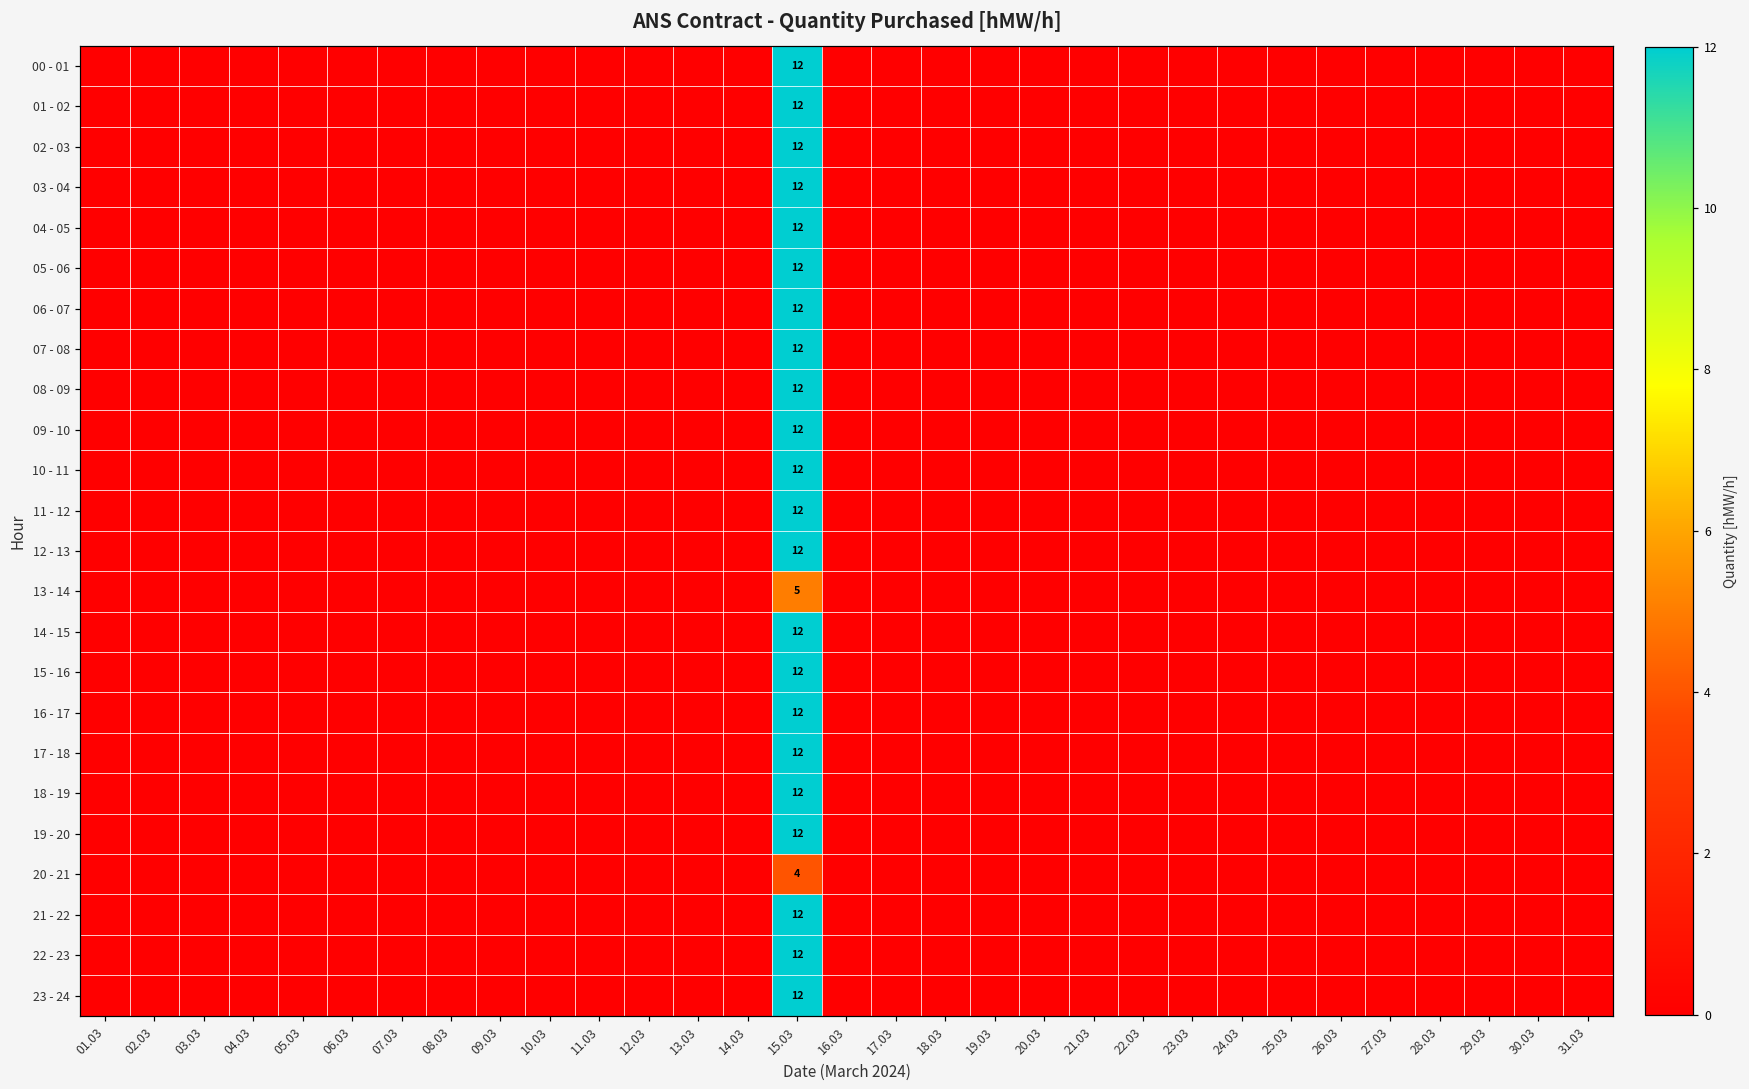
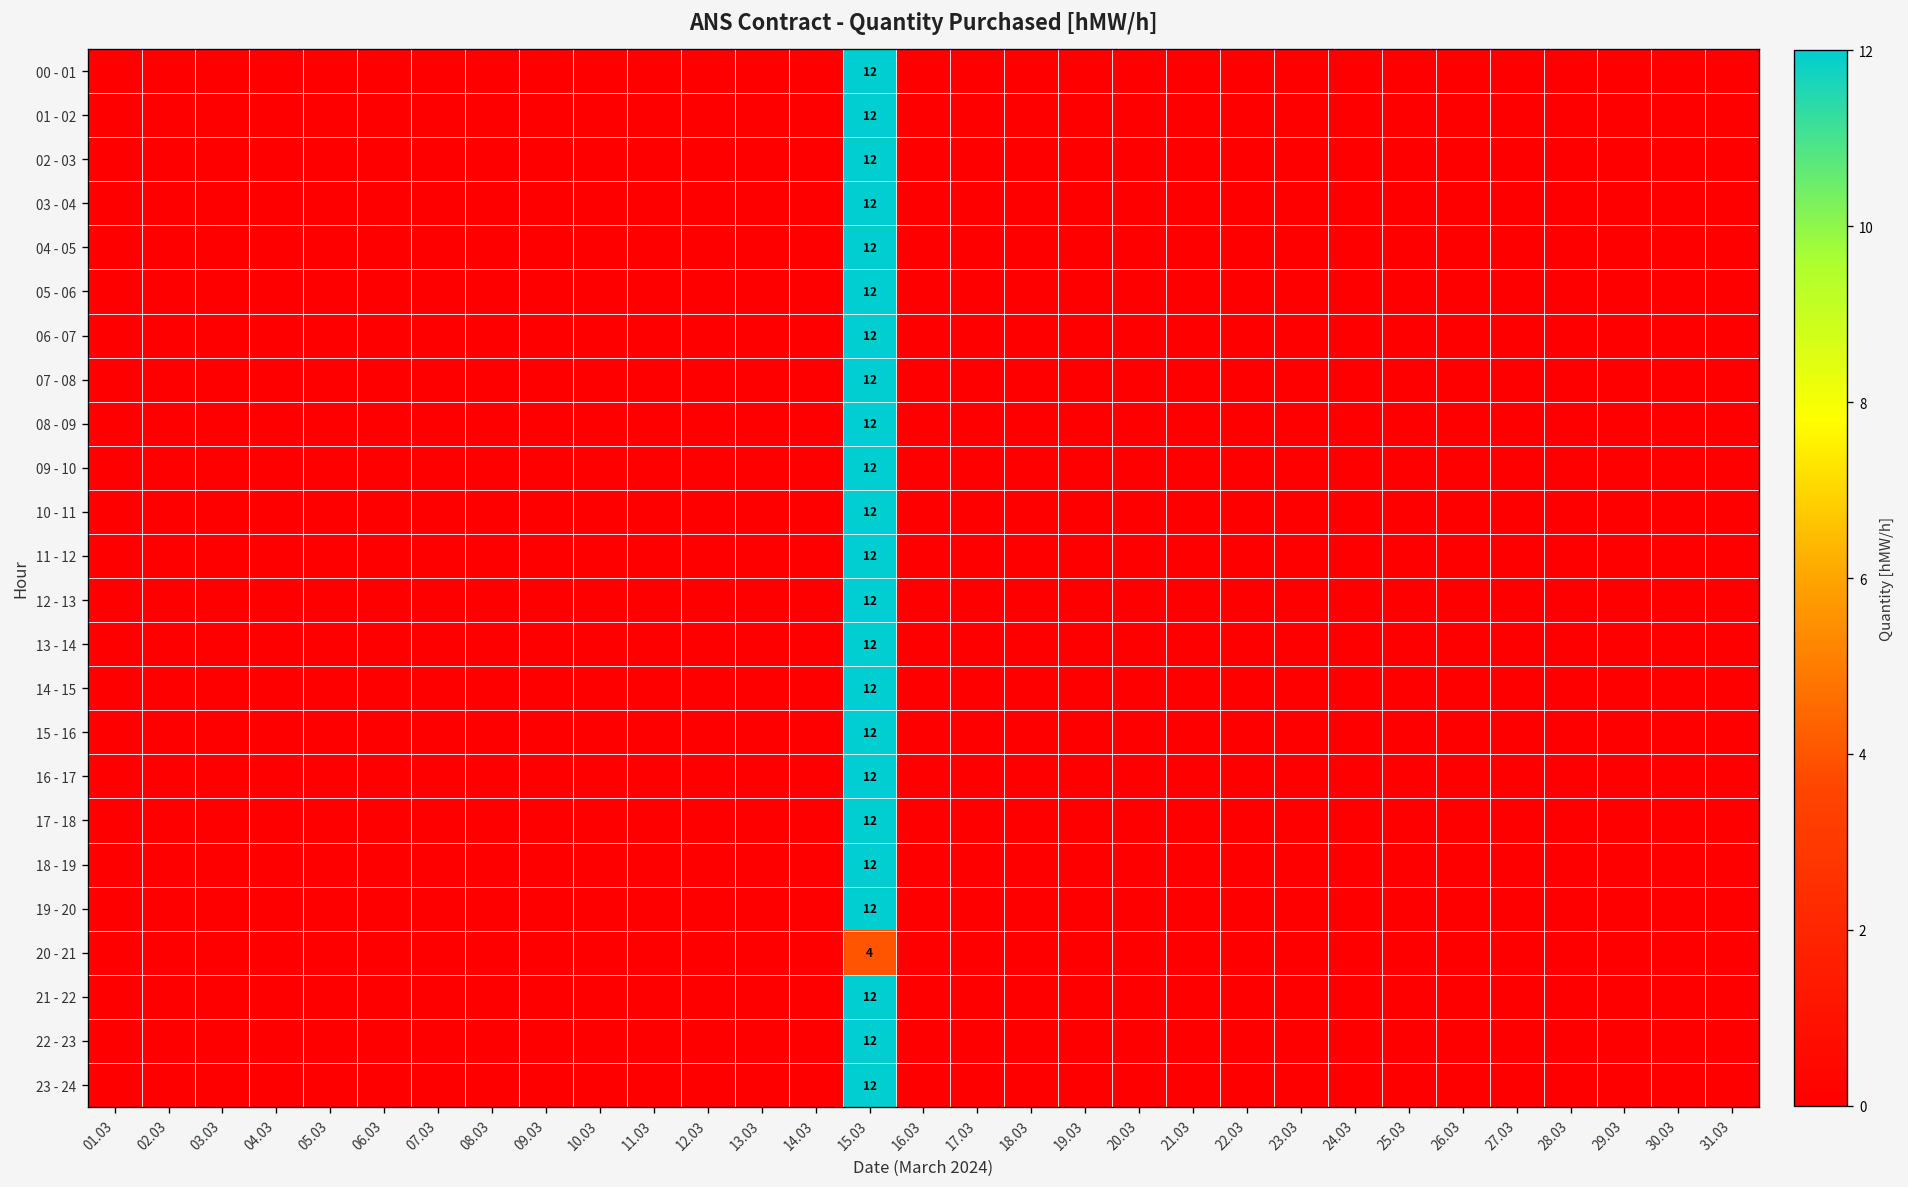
  {
    "00 - 01": {
      "15.03": 12
    },
    "01 - 02": {
      "15.03": 12
    },
    "02 - 03": {
      "15.03": 12
    },
    "03 - 04": {
      "15.03": 12
    },
    "04 - 05": {
      "15.03": 12
    },
    "05 - 06": {
      "15.03": 12
    },
    "06 - 07": {
      "15.03": 12
    },
    "07 - 08": {
      "15.03": 12
    },
    "08 - 09": {
      "15.03": 12
    },
    "09 - 10": {
      "15.03": 12
    },
    "10 - 11": {
      "15.03": 12
    },
    "11 - 12": {
      "15.03": 12
    },
    "12 - 13": {
      "15.03": 12
    },
    "13 - 14": {
-     "15.03": 5
+     "15.03": 12
    },
    "14 - 15": {
      "15.03": 12
    },
    "15 - 16": {
      "15.03": 12
    },
    "16 - 17": {
      "15.03": 12
    },
    "17 - 18": {
      "15.03": 12
    },
    "18 - 19": {
      "15.03": 12
    },
    "19 - 20": {
      "15.03": 12
    },
    "20 - 21": {
      "15.03": 4
    },
    "21 - 22": {
      "15.03": 12
    },
    "22 - 23": {
      "15.03": 12
    },
    "23 - 24": {
      "15.03": 12
    }
  }
